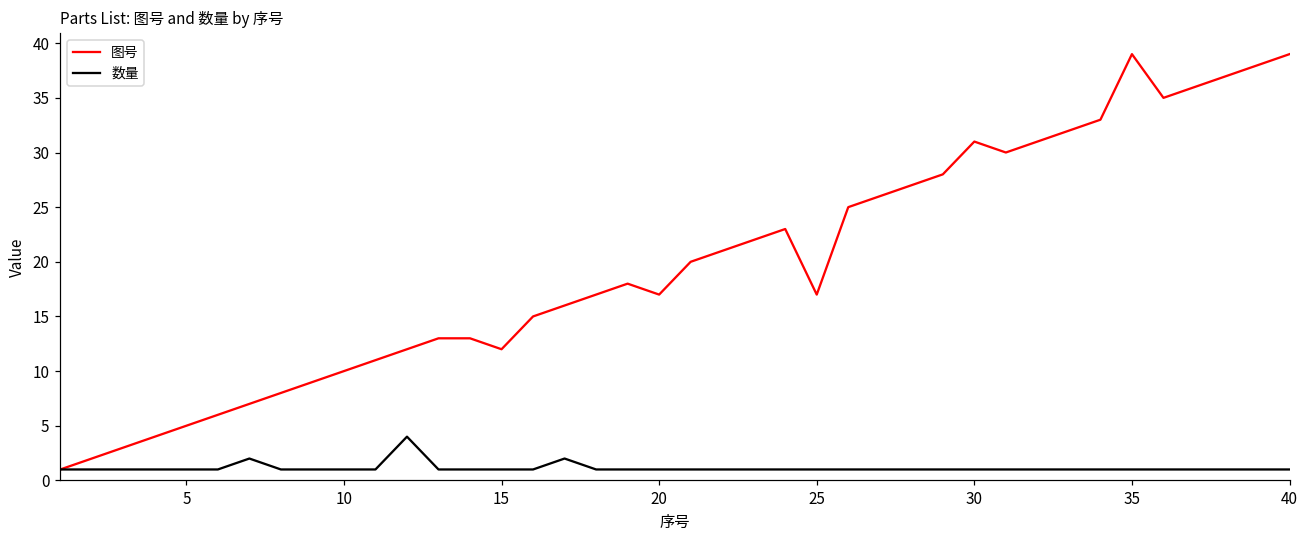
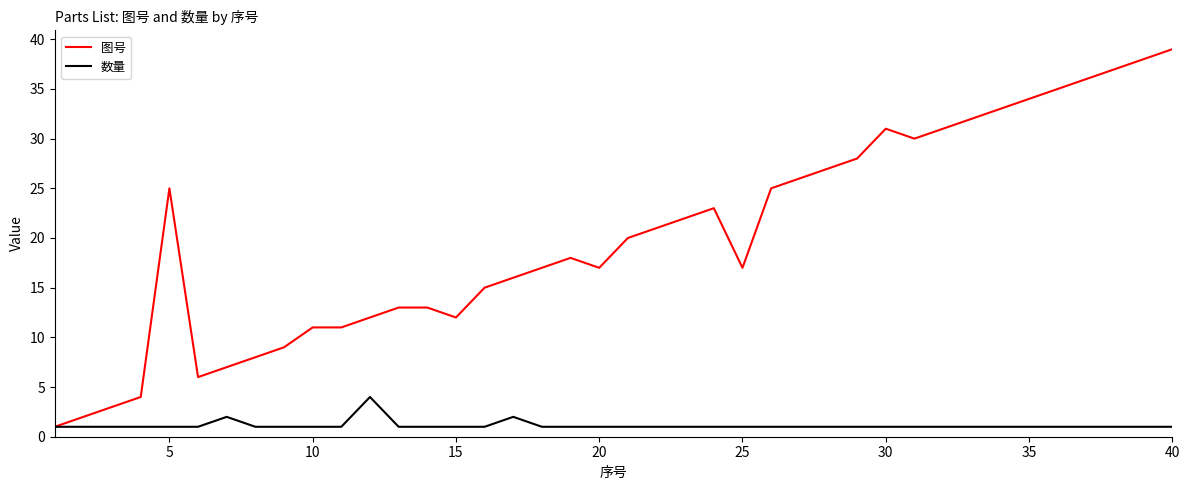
  {
    "图号": {
-     "5": 5,
-     "10": 10,
+     "5": 25,
+     "10": 11,
      "15": 12,
      "20": 17,
      "25": 17,
      "30": 31,
-     "35": 39,
+     "35": 34,
      "40": 39
    },
    "数量": {
      "5": 1,
      "10": 1,
      "15": 1,
      "20": 1,
      "25": 1,
      "30": 1,
      "35": 1,
      "40": 1
    }
  }
